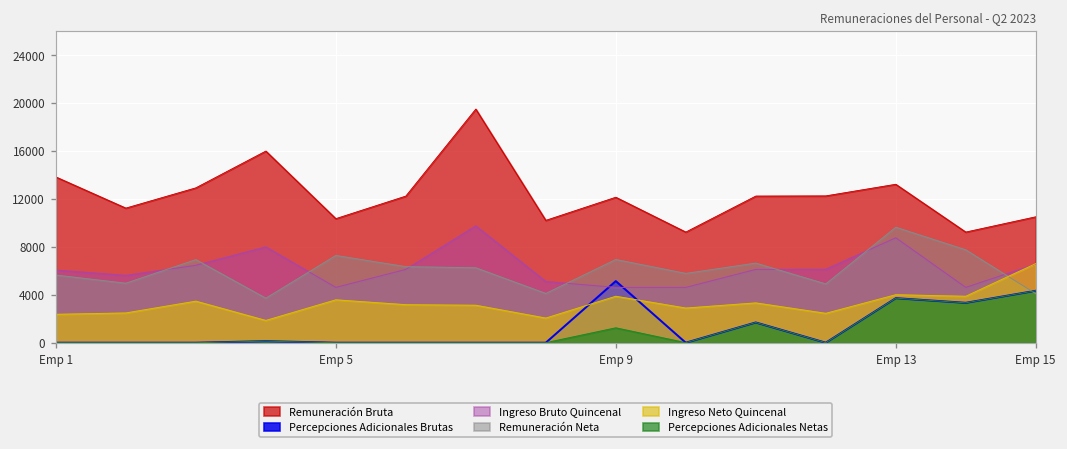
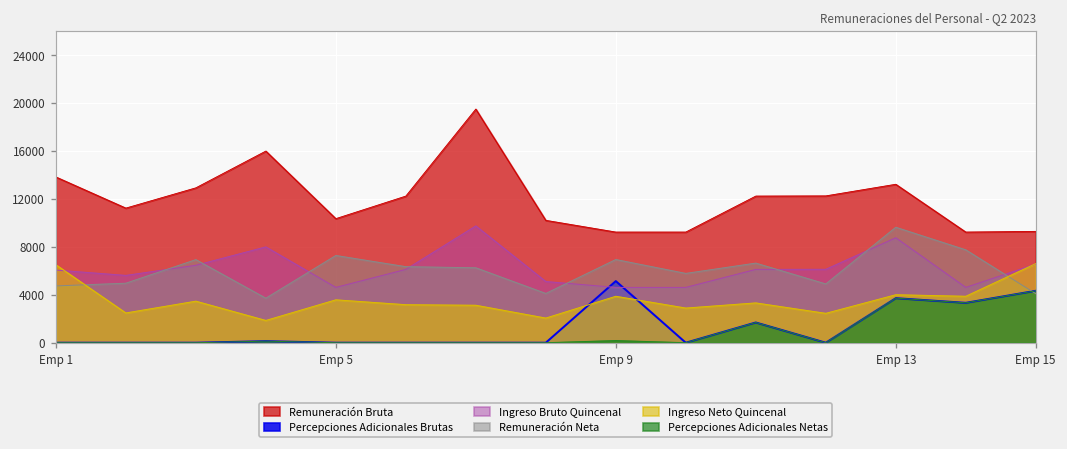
  {
    "Remuneración Bruta": {
      "Emp 1": 14000,
      "Emp 5": 10000,
-     "Emp 9": 12000,
+     "Emp 9": 9000,
      "Emp 13": 13000,
-     "Emp 15": 11000
+     "Emp 15": 9000
    },
    "Percepciones Adicionales Brutas": {
      "Emp 9": 5000
    },
    "Ingreso Bruto Quincenal": {
      "Emp 1": 6000,
      "Emp 5": 5000,
      "Emp 9": 5000,
      "Emp 13": 9000
    },
    "Remuneración Neta": {
-     "Emp 1": 6000,
+     "Emp 1": 5000,
      "Emp 5": 7000,
      "Emp 9": 7000,
      "Emp 13": 10000
    },
    "Ingreso Neto Quincenal": {
-     "Emp 1": 2000,
+     "Emp 1": 7000,
      "Emp 5": 4000,
      "Emp 9": 4000,
      "Emp 13": 4000
    },
    "Percepciones Adicionales Netas": {
-     "Emp 9": 1000
+     "Emp 9": 0
    }
  }
